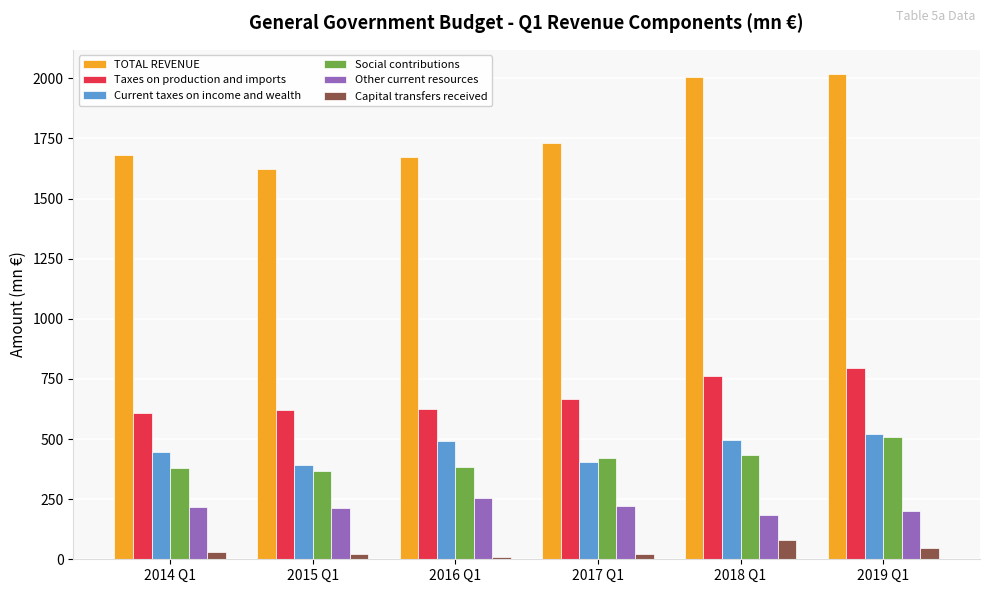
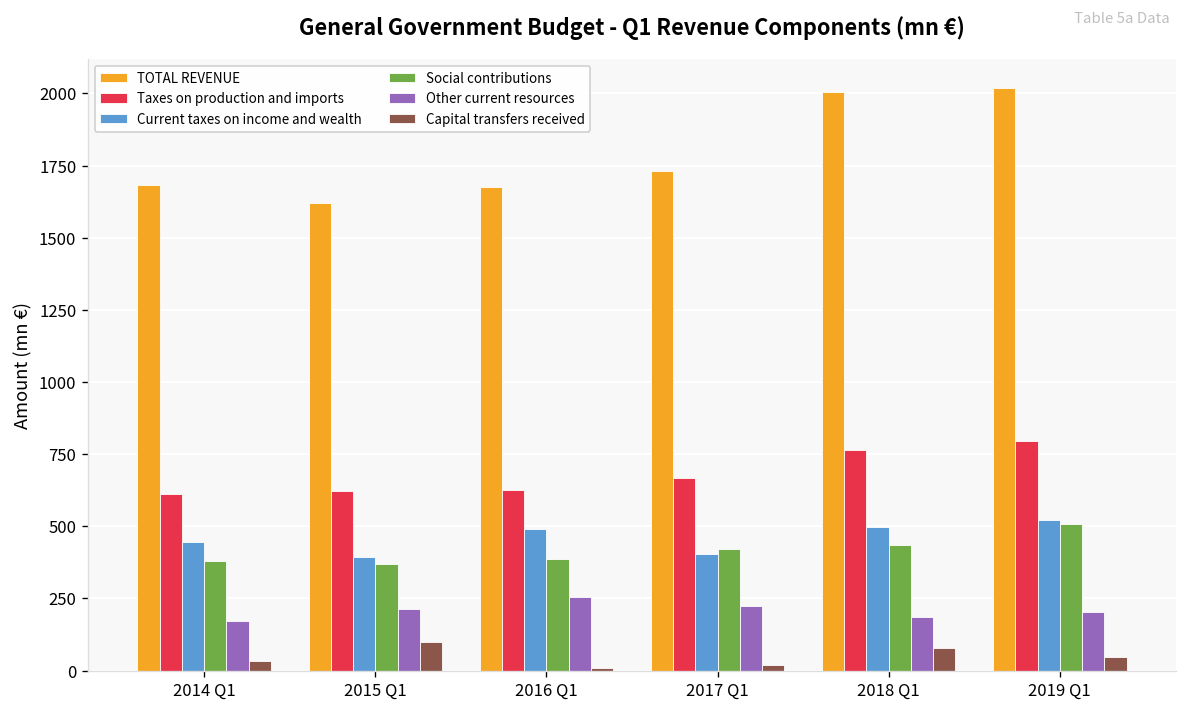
  {
    "TOTAL REVENUE": {
      "2014 Q1": 1680,
      "2015 Q1": 1620,
      "2016 Q1": 1670,
      "2017 Q1": 1730,
      "2018 Q1": 2010,
      "2019 Q1": 2020
    },
    "Taxes on production and imports": {
      "2014 Q1": 610,
      "2015 Q1": 620,
      "2016 Q1": 620,
      "2017 Q1": 670,
      "2018 Q1": 760,
      "2019 Q1": 800
    },
    "Current taxes on income and wealth": {
      "2014 Q1": 450,
      "2015 Q1": 390,
      "2016 Q1": 490,
      "2017 Q1": 400,
      "2018 Q1": 500,
      "2019 Q1": 520
    },
    "Social contributions": {
      "2014 Q1": 380,
      "2015 Q1": 370,
      "2016 Q1": 380,
      "2017 Q1": 420,
      "2018 Q1": 430,
      "2019 Q1": 510
    },
    "Other current resources": {
-     "2014 Q1": 220,
+     "2014 Q1": 170,
      "2015 Q1": 210,
      "2016 Q1": 260,
      "2017 Q1": 220,
      "2018 Q1": 190,
      "2019 Q1": 200
    },
    "Capital transfers received": {
      "2014 Q1": 30,
-     "2015 Q1": 20,
+     "2015 Q1": 100,
      "2017 Q1": 20,
      "2018 Q1": 80,
      "2019 Q1": 50
    }
  }
